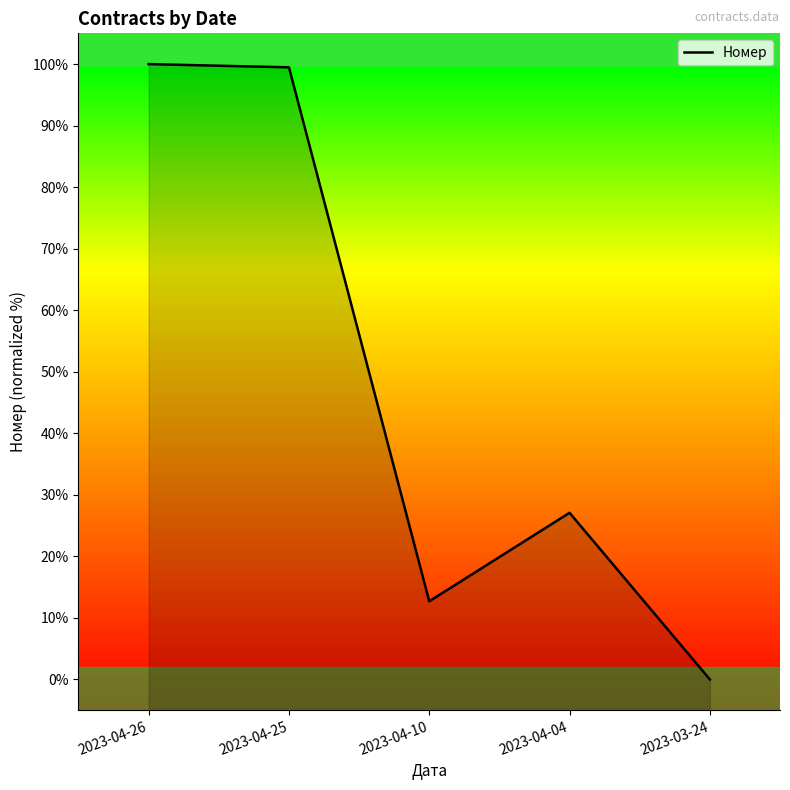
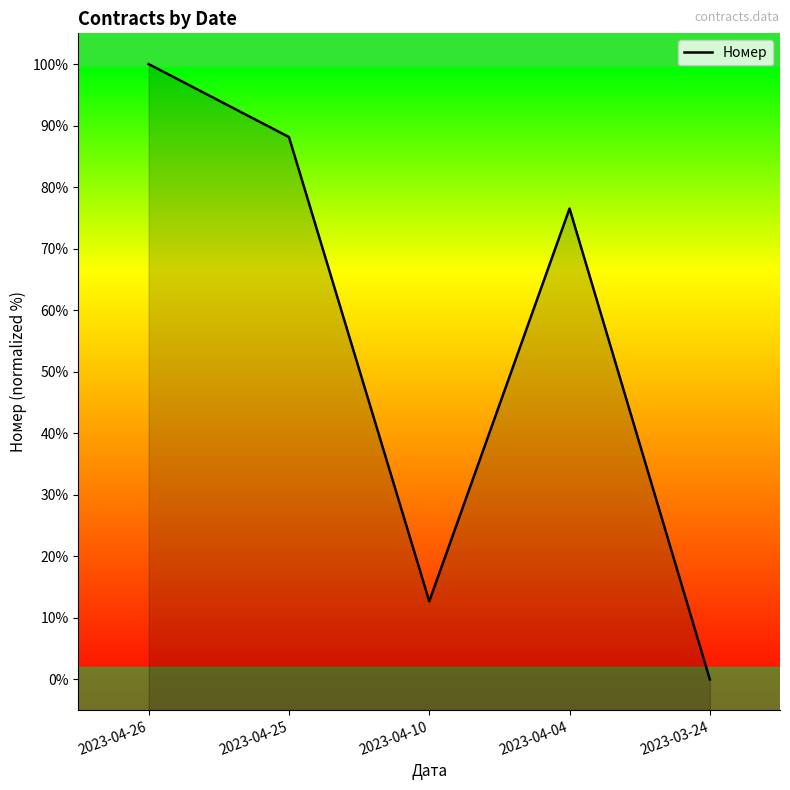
  {
    "2023-04-26": "100%",
-   "2023-04-25": "99%",
+   "2023-04-25": "88%",
    "2023-04-10": "13%",
-   "2023-04-04": "27%"
+   "2023-04-04": "77%"
  }
